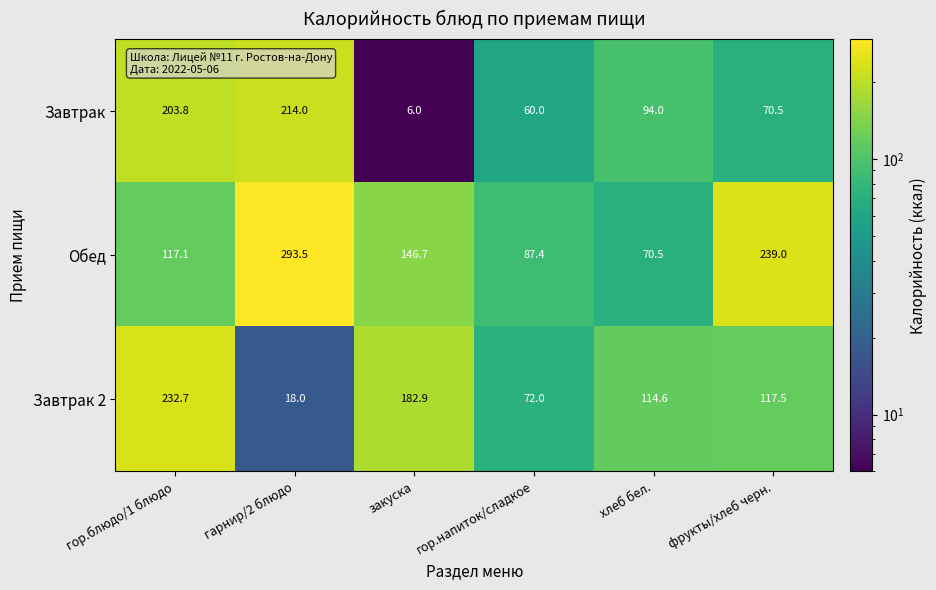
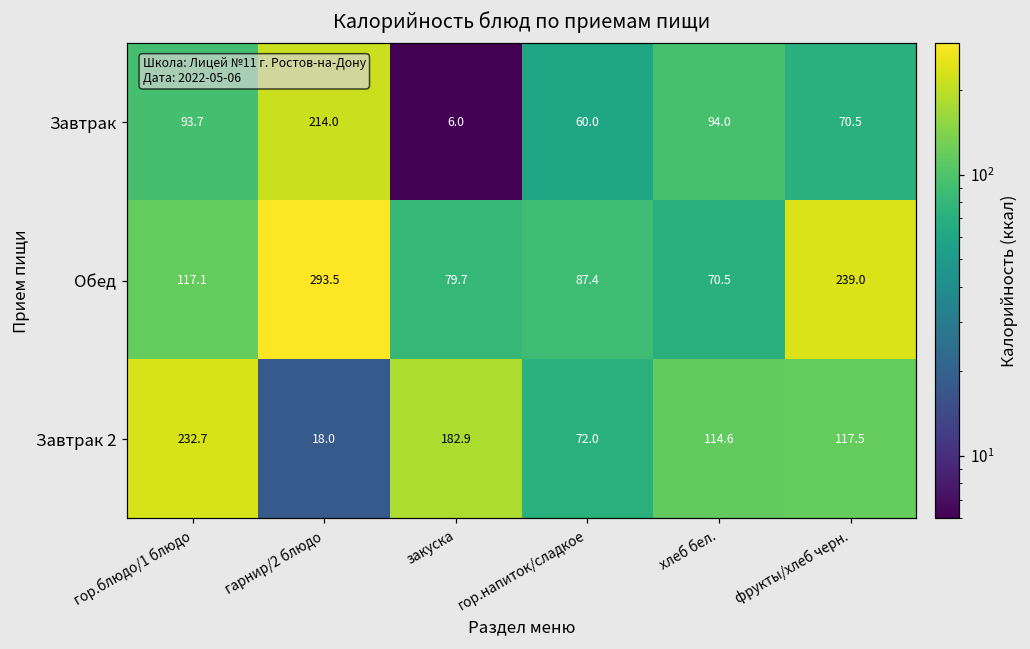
  {
    "Завтрак": {
-     "гор.блюдо/1 блюдо": 203.8,
+     "гор.блюдо/1 блюдо": 93.7,
      "гарнир/2 блюдо": 214.0,
      "закуска": 6.0,
      "гор.напиток/сладкое": 60.0,
      "хлеб бел.": 94.0,
      "фрукты/хлеб черн.": 70.5
    },
    "Обед": {
      "гор.блюдо/1 блюдо": 117.1,
      "гарнир/2 блюдо": 293.5,
-     "закуска": 146.7,
+     "закуска": 79.7,
      "гор.напиток/сладкое": 87.4,
      "хлеб бел.": 70.5,
      "фрукты/хлеб черн.": 239.0
    },
    "Завтрак 2": {
      "гор.блюдо/1 блюдо": 232.7,
      "гарнир/2 блюдо": 18.0,
      "закуска": 182.9,
      "гор.напиток/сладкое": 72.0,
      "хлеб бел.": 114.6,
      "фрукты/хлеб черн.": 117.5
    }
  }
